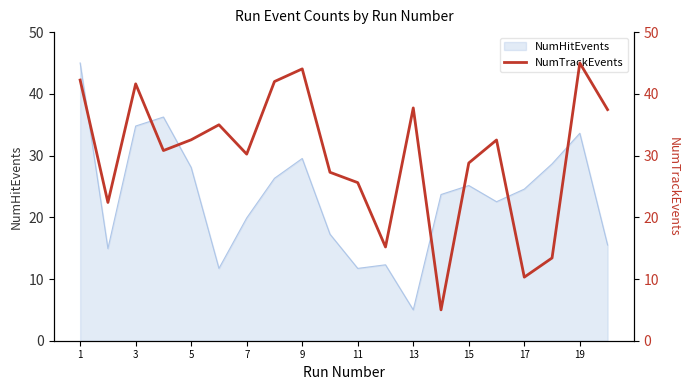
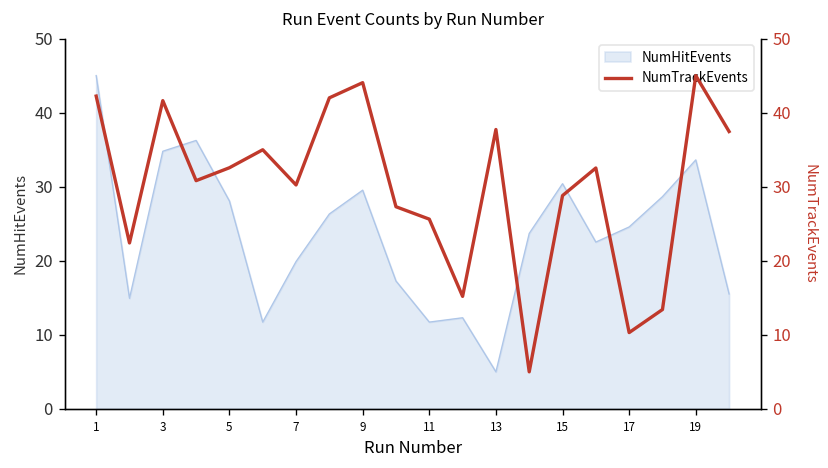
  {
    "NumHitEvents": {
      "1": 45,
      "3": 35,
      "5": 28,
      "7": 20,
      "9": 30,
      "11": 12,
      "13": 5,
-     "15": 25,
+     "15": 30,
      "17": 25,
      "19": 34
    },
    "NumTrackEvents": {
      "1": 42,
      "3": 42,
      "5": 33,
      "7": 30,
      "9": 44,
      "11": 26,
      "13": 38,
      "15": 29,
      "17": 10
    }
  }
